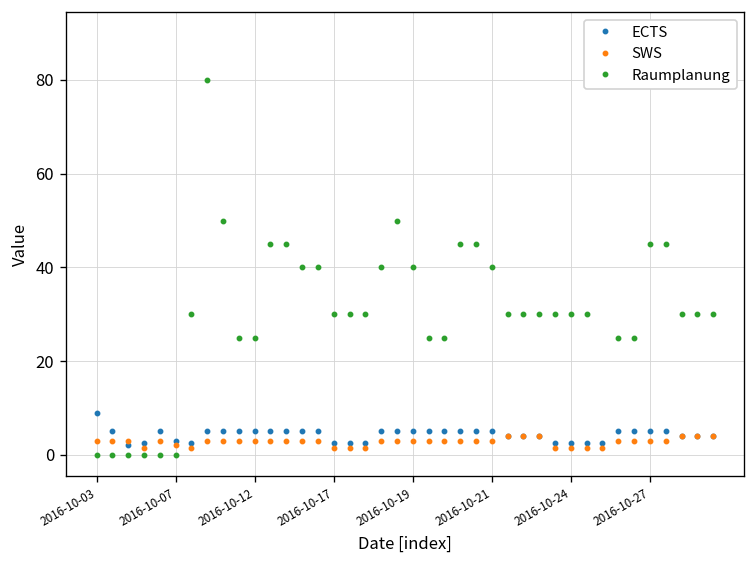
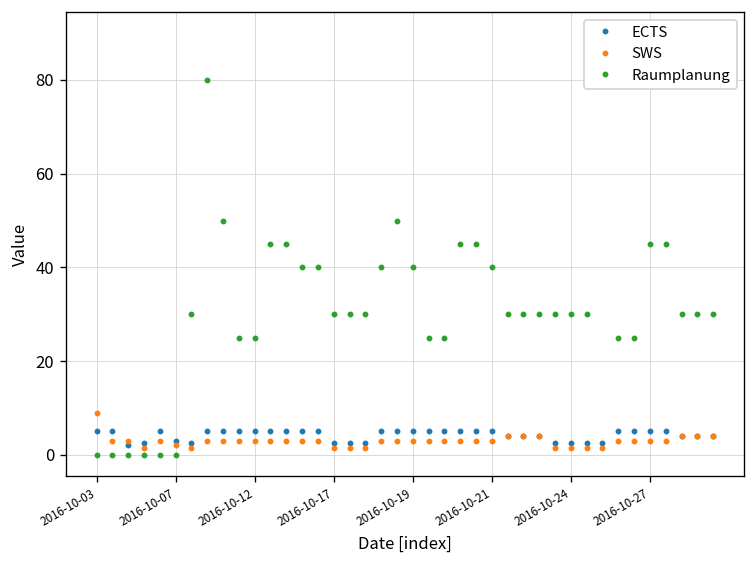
  {
    "ECTS": {
-     "2016-10-03": 9,
+     "2016-10-03": 5,
      "2016-10-07": 3
    },
    "SWS": {
-     "2016-10-03": 3,
+     "2016-10-03": 9,
      "2016-10-07": 2
    },
    "Raumplanung": {
      "2016-10-03": 0,
      "2016-10-07": 0
    }
  }
